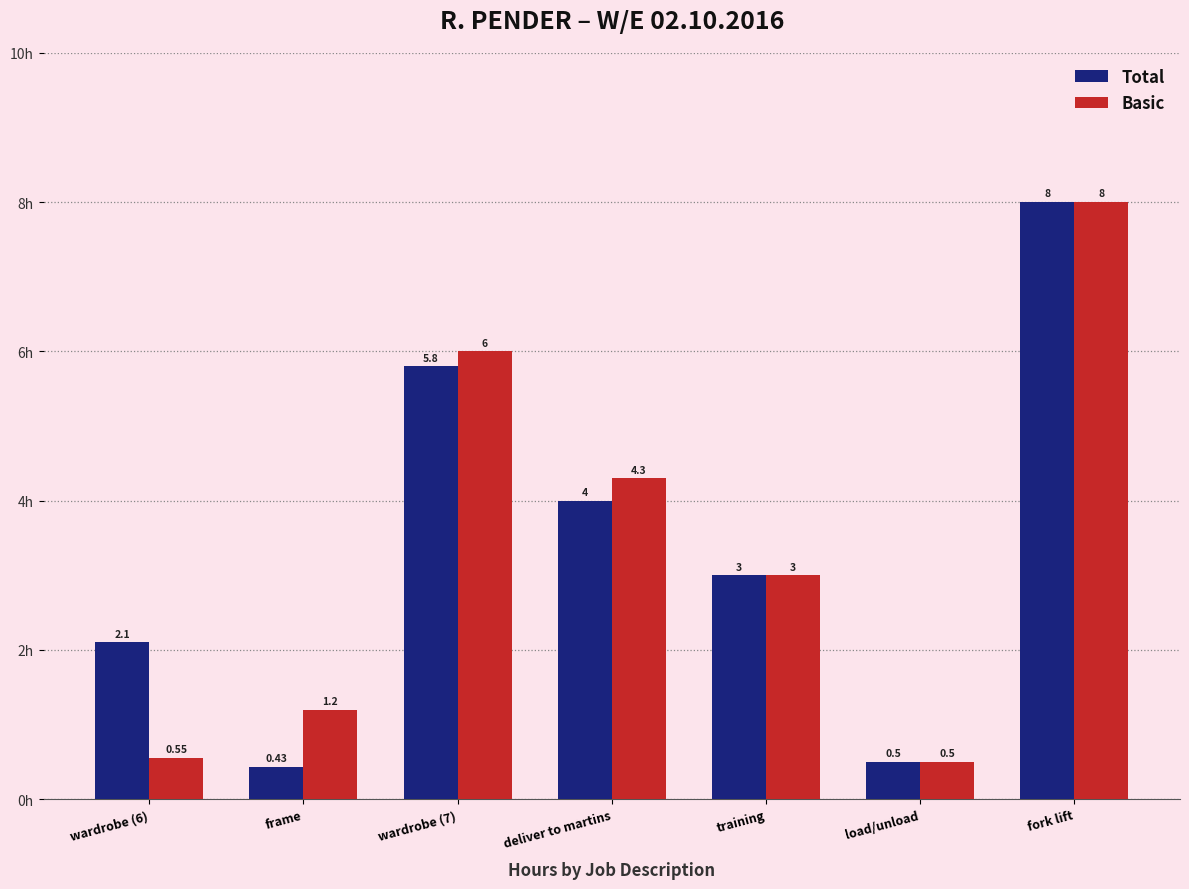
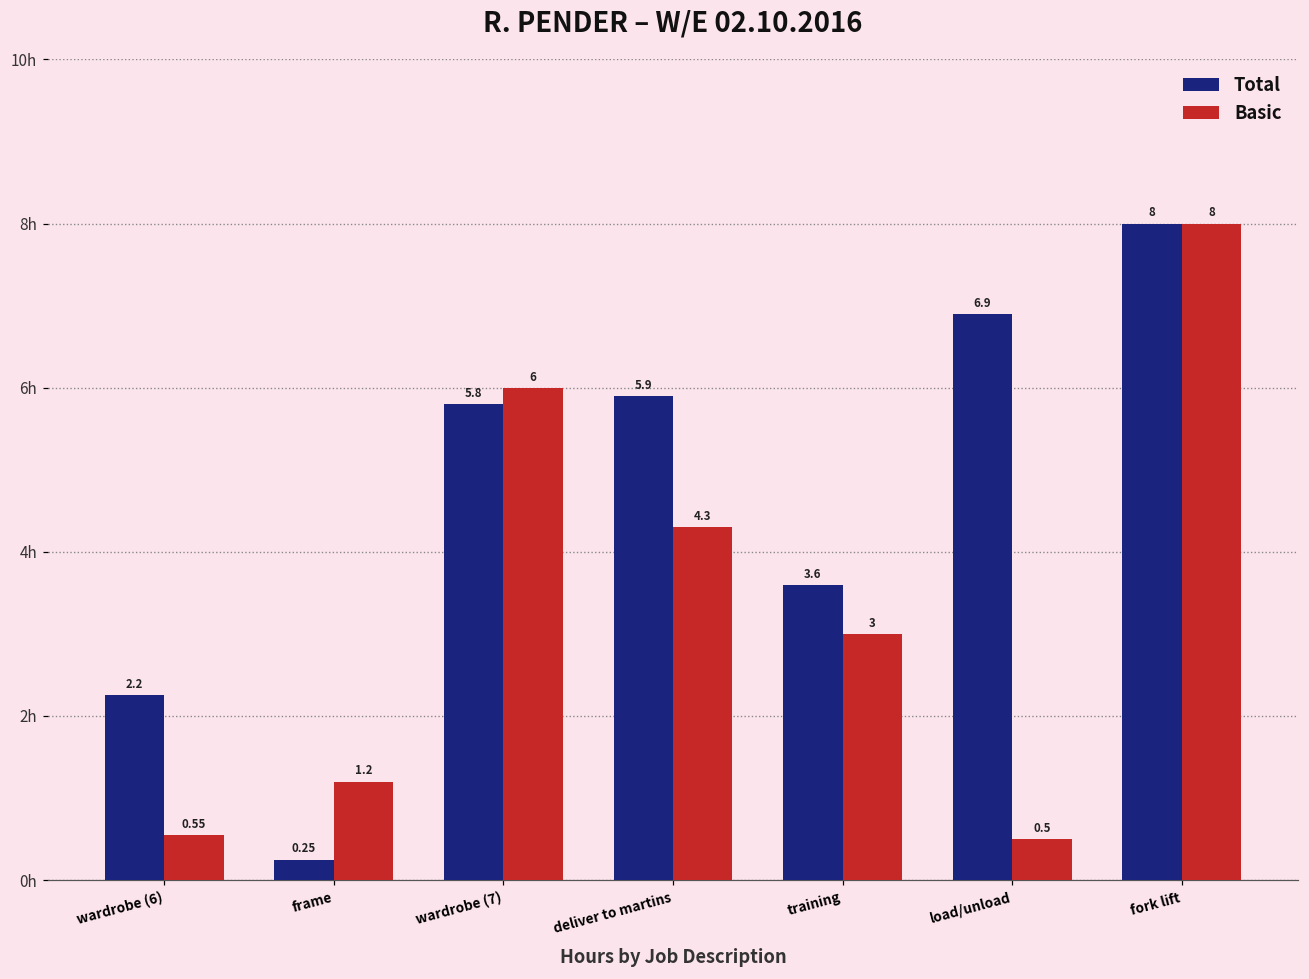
  {
    "Total": {
-     "wardrobe (6)": 2.1,
-     "frame": 0.43,
+     "wardrobe (6)": 2.2,
+     "frame": 0.25,
      "wardrobe (7)": 5.8,
-     "deliver to martins": 4,
-     "training": 3,
-     "load/unload": 0.5,
+     "deliver to martins": 5.9,
+     "training": 3.6,
+     "load/unload": 6.9,
      "fork lift": 8
    },
    "Basic": {
      "wardrobe (6)": 0.55,
      "frame": 1.2,
      "wardrobe (7)": 6,
      "deliver to martins": 4.3,
      "training": 3,
      "load/unload": 0.5,
      "fork lift": 8
    }
  }
